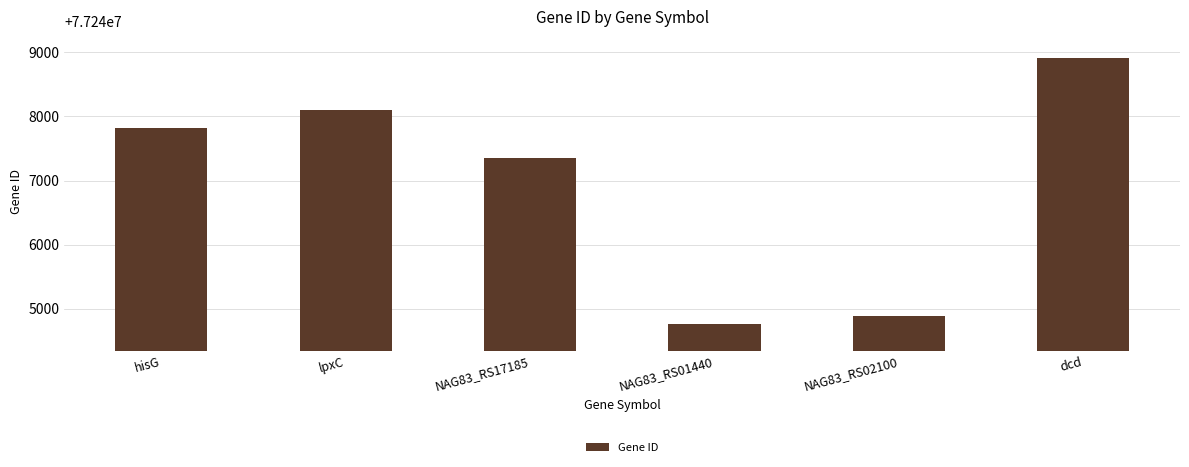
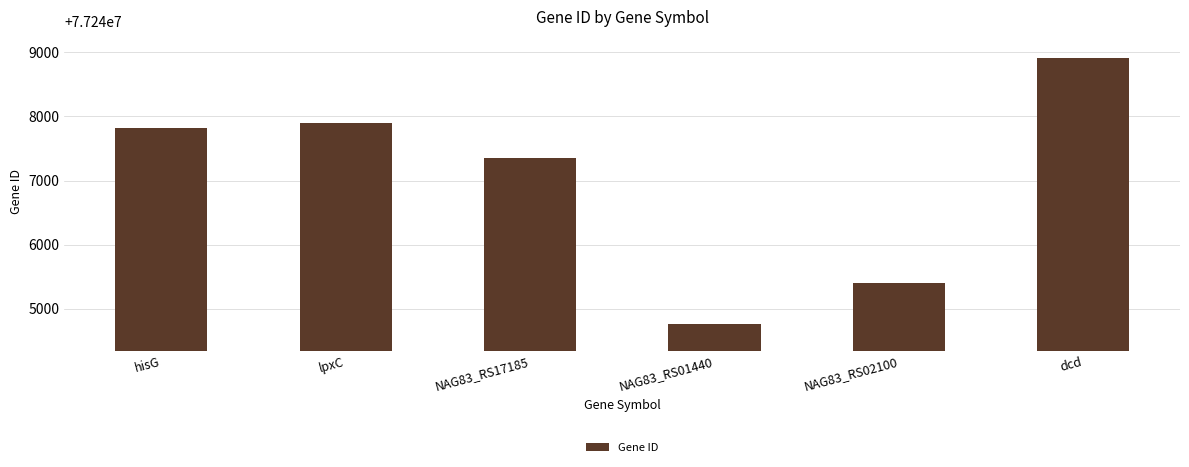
  {
    "hisG": 77247800,
-   "lpxC": 77248100,
+   "lpxC": 77247900,
    "NAG83_RS17185": 77247300,
    "NAG83_RS01440": 77244800,
-   "NAG83_RS02100": 77244900,
+   "NAG83_RS02100": 77245400,
    "dcd": 77248900
  }
